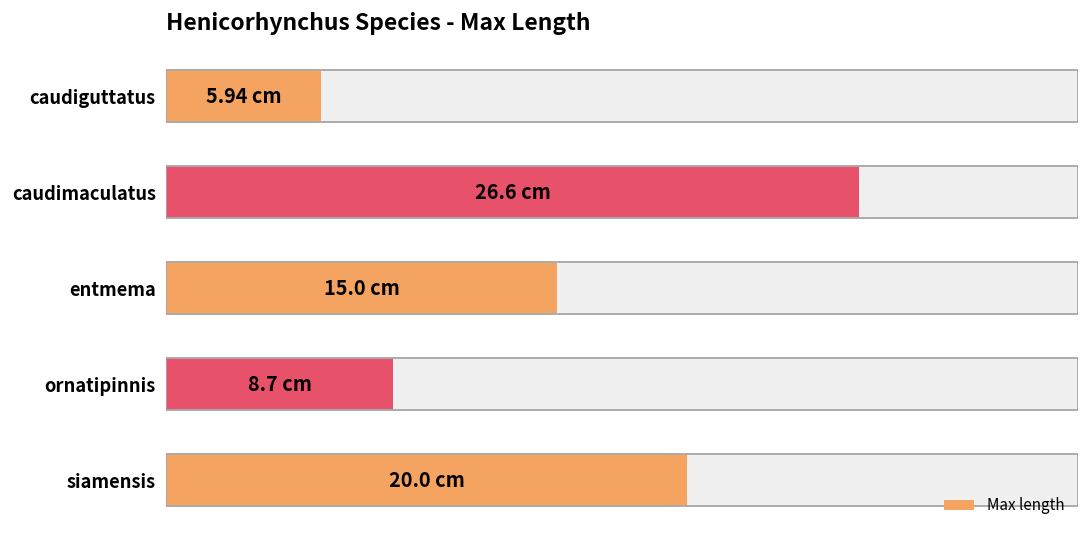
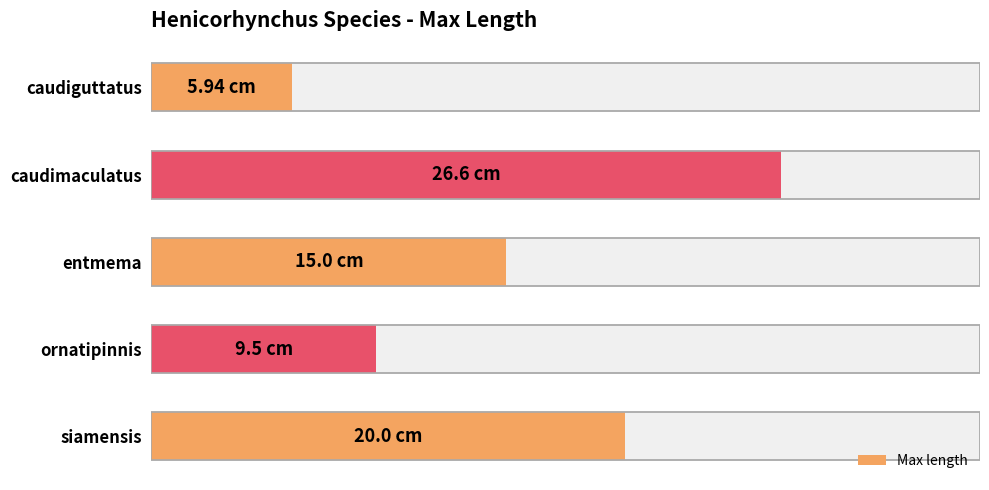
  {
    "Max length": {
-     "ornatipinnis": 8.7
+     "ornatipinnis": 9.5
    }
  }
